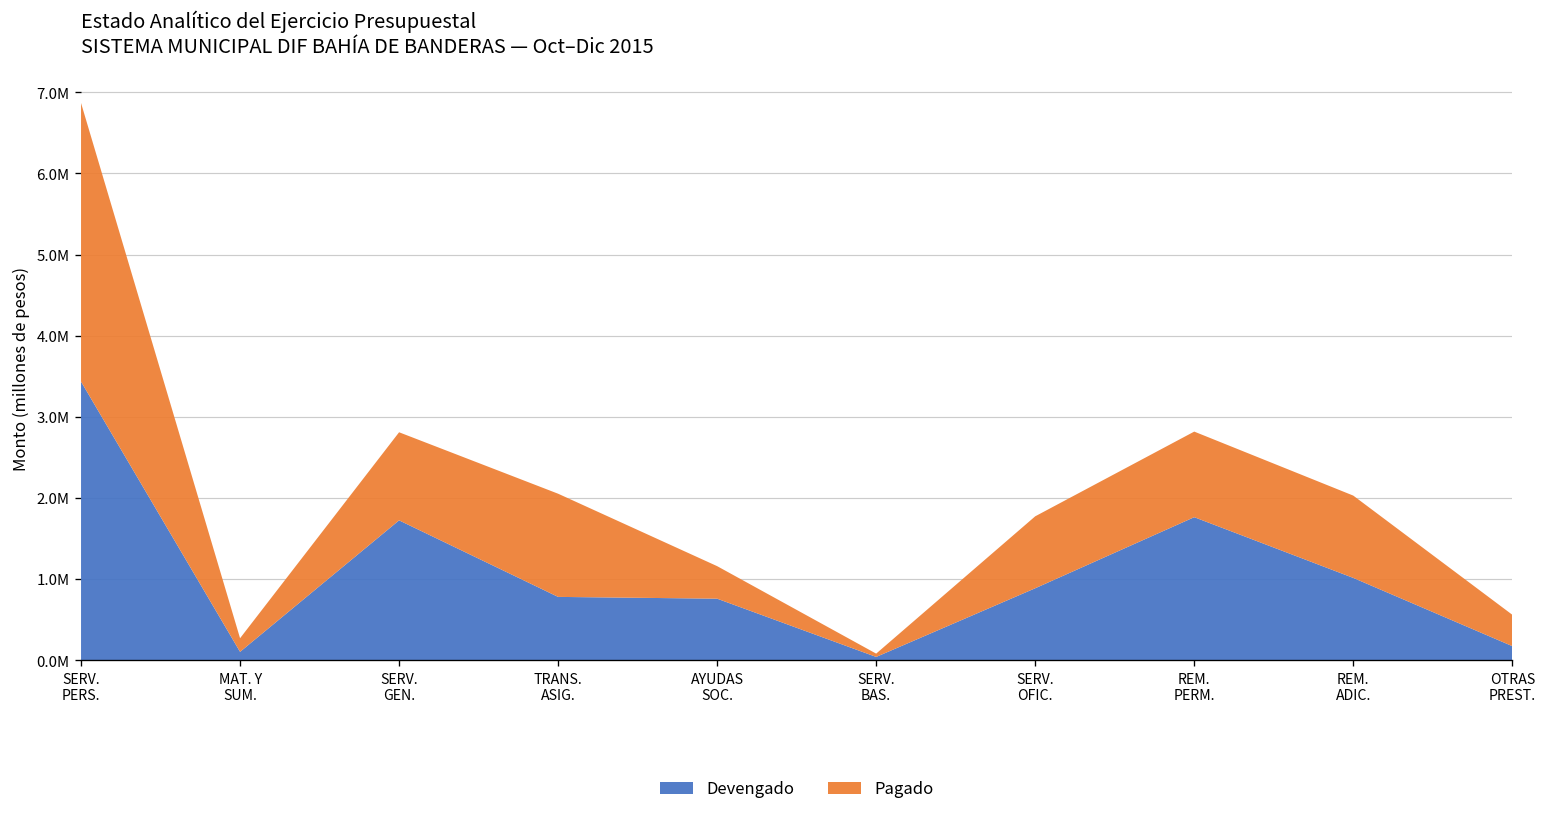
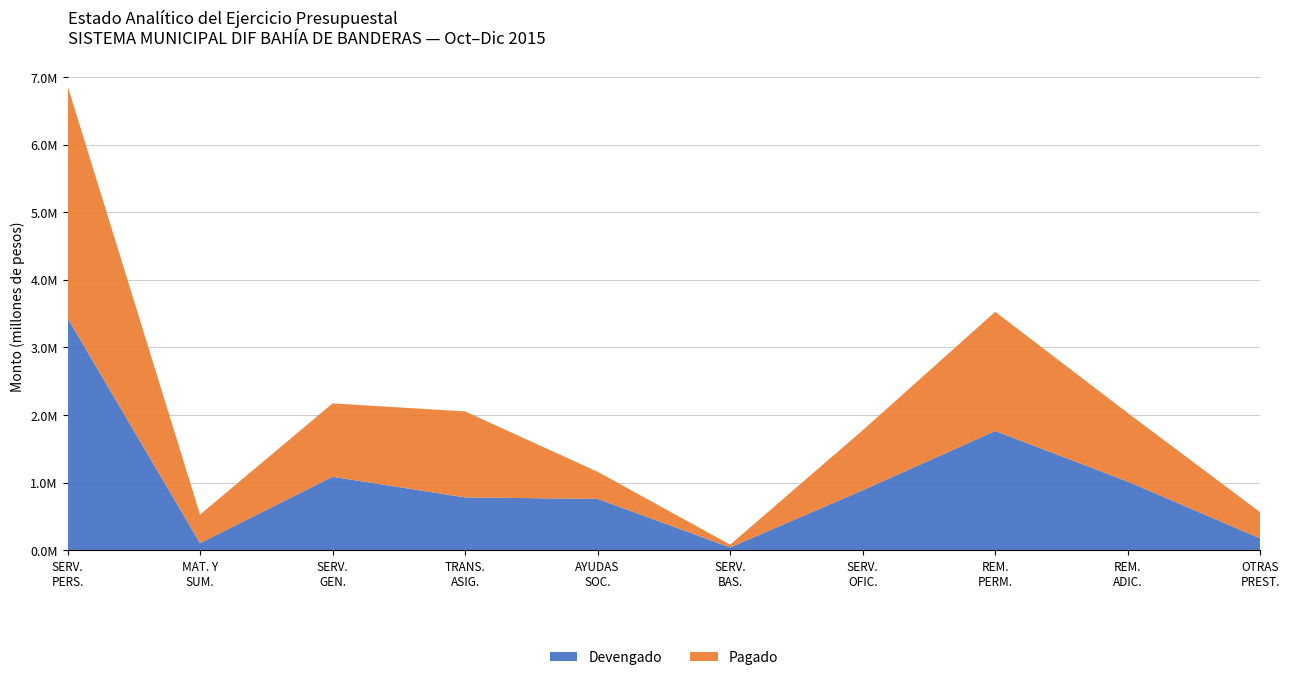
  {
    "Devengado": {
      "SERV. PERS.": 3400000,
      "MAT. Y SUM.": 100000,
-     "SERV. GEN.": 1700000,
+     "SERV. GEN.": 1100000,
      "TRANS. ASIG.": 800000,
      "AYUDAS SOC.": 800000,
      "SERV. BAS.": 0,
      "SERV. OFIC.": 900000,
      "REM. PERM.": 1800000,
      "REM. ADIC.": 1000000,
      "OTRAS PREST.": 200000
    },
    "Pagado": {
      "SERV. PERS.": 3400000,
-     "MAT. Y SUM.": 200000,
+     "MAT. Y SUM.": 400000,
      "SERV. GEN.": 1100000,
      "TRANS. ASIG.": 1300000,
      "AYUDAS SOC.": 400000,
      "SERV. BAS.": 0,
      "SERV. OFIC.": 900000,
-     "REM. PERM.": 1100000,
+     "REM. PERM.": 1800000,
      "REM. ADIC.": 1000000,
      "OTRAS PREST.": 400000
    }
  }
